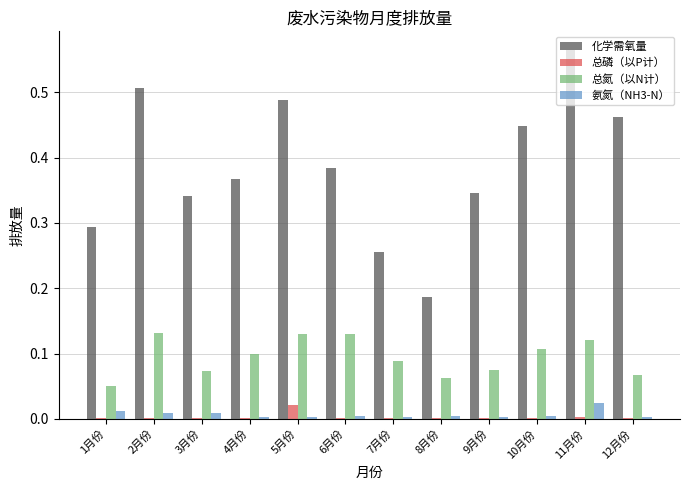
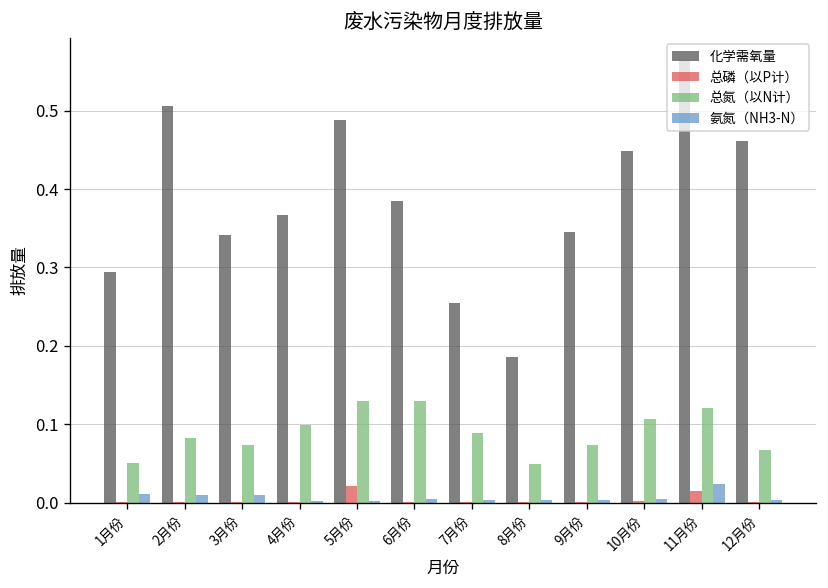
  {
    "化学需氧量": {
      "1月份": 0.29,
      "2月份": 0.51,
      "3月份": 0.34,
      "4月份": 0.37,
      "5月份": 0.49,
      "6月份": 0.38,
      "7月份": 0.25,
      "8月份": 0.19,
      "9月份": 0.35,
      "10月份": 0.45,
      "12月份": 0.46
    },
    "总磷（以P计）": {
      "5月份": 0.02,
-     "11月份": 0.00
+     "11月份": 0.01
    },
    "总氮（以N计）": {
      "1月份": 0.05,
-     "2月份": 0.13,
+     "2月份": 0.08,
      "3月份": 0.07,
      "4月份": 0.10,
      "5月份": 0.13,
      "6月份": 0.13,
      "7月份": 0.09,
-     "8月份": 0.06,
+     "8月份": 0.05,
      "9月份": 0.07,
      "10月份": 0.11,
      "11月份": 0.12,
      "12月份": 0.07
    },
    "氨氮（NH3-N）": {
      "1月份": 0.01,
      "2月份": 0.01,
      "3月份": 0.01,
      "6月份": 0.00,
      "8月份": 0.00,
      "10月份": 0.00,
      "11月份": 0.02
    }
  }
